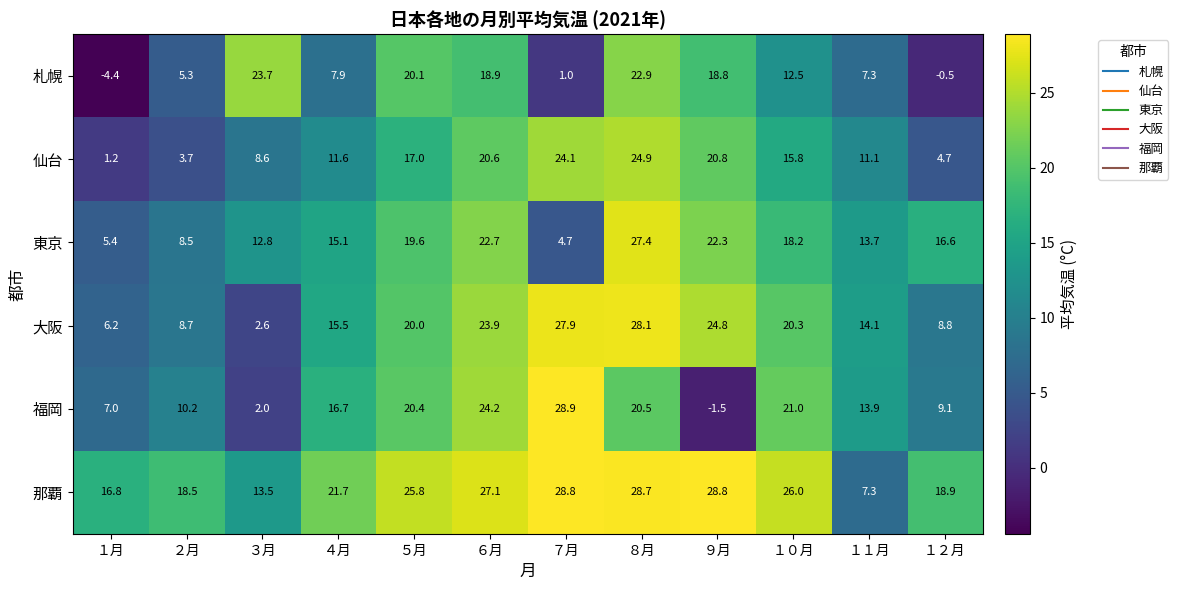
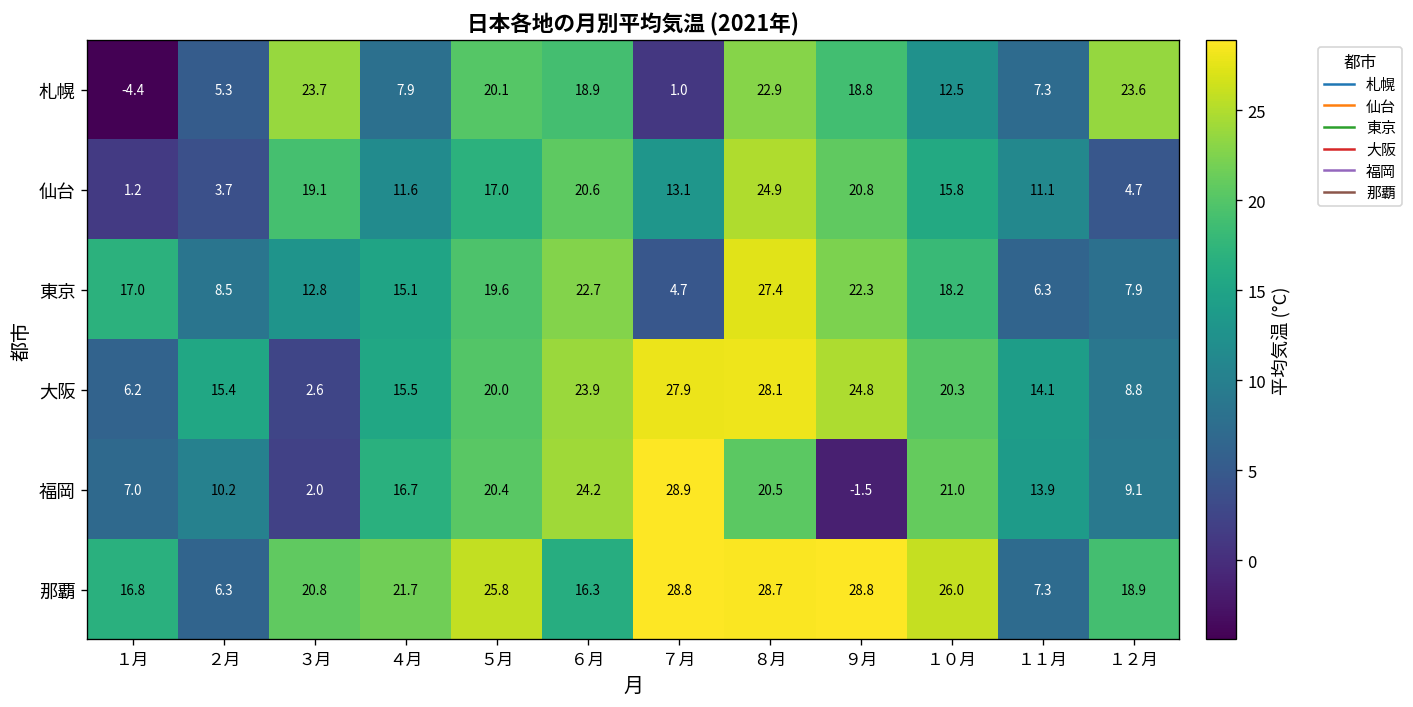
  {
    "札幌": {
      "１月": -4.4,
      "２月": 5.3,
      "３月": 23.7,
      "４月": 7.9,
      "５月": 20.1,
      "６月": 18.9,
      "７月": 1.0,
      "８月": 22.9,
      "９月": 18.8,
      "１０月": 12.5,
      "１１月": 7.3,
-     "１２月": -0.5
+     "１２月": 23.6
    },
    "仙台": {
      "１月": 1.2,
      "２月": 3.7,
-     "３月": 8.6,
+     "３月": 19.1,
      "４月": 11.6,
      "５月": 17.0,
      "６月": 20.6,
-     "７月": 24.1,
+     "７月": 13.1,
      "８月": 24.9,
      "９月": 20.8,
      "１０月": 15.8,
      "１１月": 11.1,
      "１２月": 4.7
    },
    "東京": {
-     "１月": 5.4,
+     "１月": 17.0,
      "２月": 8.5,
      "３月": 12.8,
      "４月": 15.1,
      "５月": 19.6,
      "６月": 22.7,
      "７月": 4.7,
      "８月": 27.4,
      "９月": 22.3,
      "１０月": 18.2,
-     "１１月": 13.7,
-     "１２月": 16.6
+     "１１月": 6.3,
+     "１２月": 7.9
    },
    "大阪": {
      "１月": 6.2,
-     "２月": 8.7,
+     "２月": 15.4,
      "３月": 2.6,
      "４月": 15.5,
      "５月": 20.0,
      "６月": 23.9,
      "７月": 27.9,
      "８月": 28.1,
      "９月": 24.8,
      "１０月": 20.3,
      "１１月": 14.1,
      "１２月": 8.8
    },
    "福岡": {
      "１月": 7.0,
      "２月": 10.2,
      "３月": 2.0,
      "４月": 16.7,
      "５月": 20.4,
      "６月": 24.2,
      "７月": 28.9,
      "８月": 20.5,
      "９月": -1.5,
      "１０月": 21.0,
      "１１月": 13.9,
      "１２月": 9.1
    },
    "那覇": {
      "１月": 16.8,
-     "２月": 18.5,
-     "３月": 13.5,
+     "２月": 6.3,
+     "３月": 20.8,
      "４月": 21.7,
      "５月": 25.8,
-     "６月": 27.1,
+     "６月": 16.3,
      "７月": 28.8,
      "８月": 28.7,
      "９月": 28.8,
      "１０月": 26.0,
      "１１月": 7.3,
      "１２月": 18.9
    }
  }
